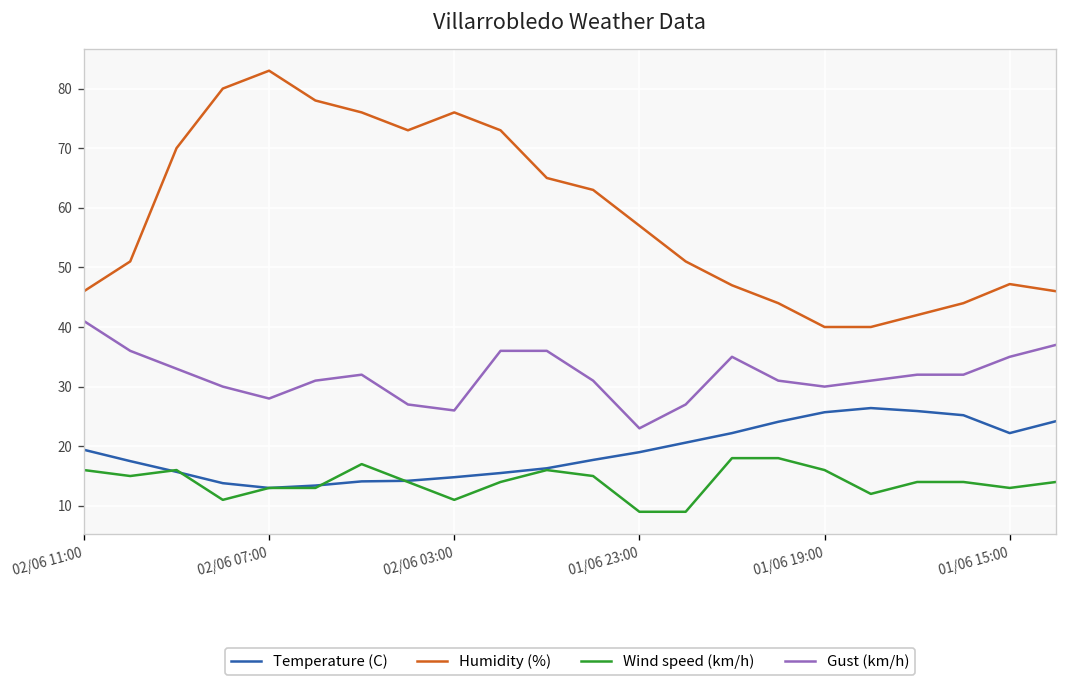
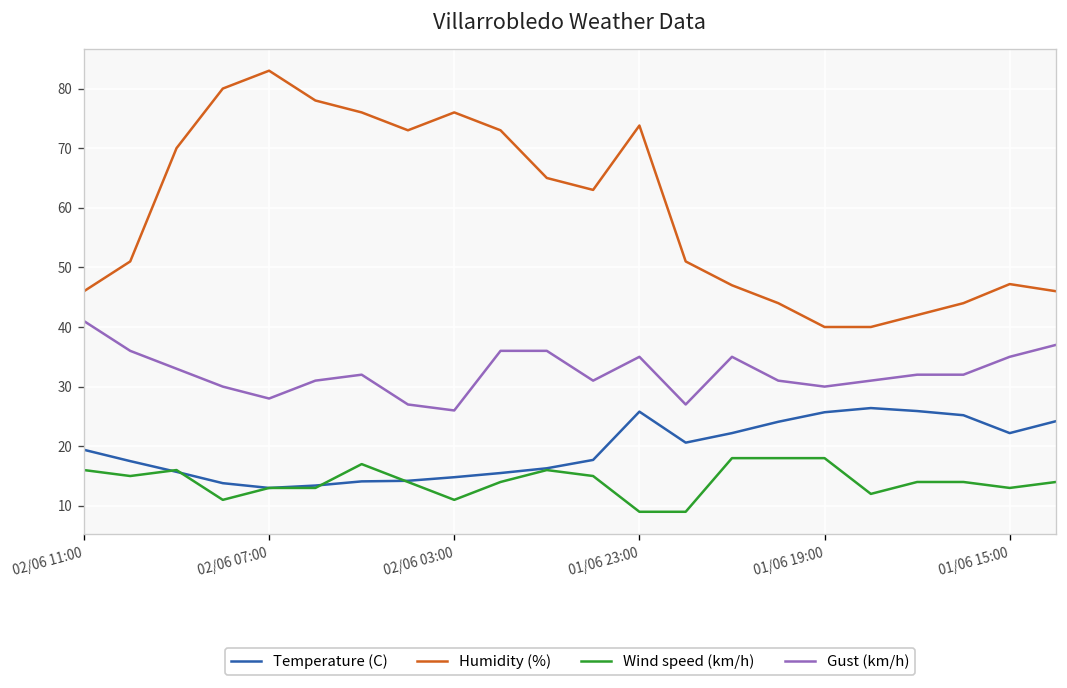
  {
    "Temperature (C)": {
      "02/06 11:00": 19,
      "02/06 03:00": 15,
-     "01/06 23:00": 19,
+     "01/06 23:00": 26,
      "01/06 19:00": 26,
      "01/06 15:00": 22
    },
    "Humidity (%)": {
      "02/06 11:00": 46,
      "02/06 07:00": 83,
      "02/06 03:00": 76,
-     "01/06 23:00": 57,
+     "01/06 23:00": 74,
      "01/06 19:00": 40,
      "01/06 15:00": 47
    },
    "Wind speed (km/h)": {
      "02/06 11:00": 16,
      "02/06 03:00": 11,
      "01/06 23:00": 9,
-     "01/06 19:00": 16,
+     "01/06 19:00": 18,
      "01/06 15:00": 13
    },
    "Gust (km/h)": {
      "02/06 11:00": 41,
      "02/06 07:00": 28,
      "02/06 03:00": 26,
-     "01/06 23:00": 23,
+     "01/06 23:00": 35,
      "01/06 19:00": 30,
      "01/06 15:00": 35
    }
  }
